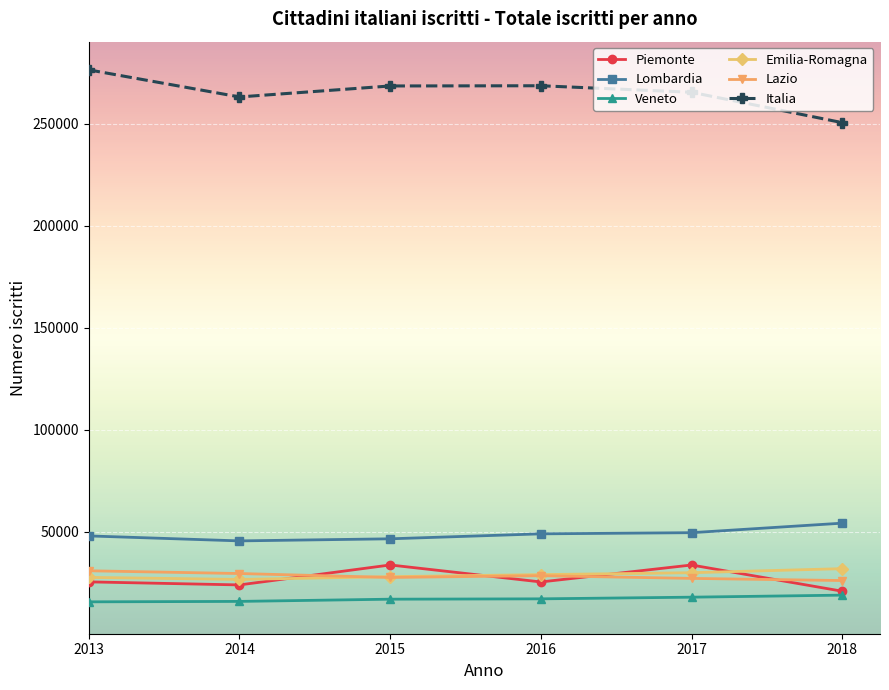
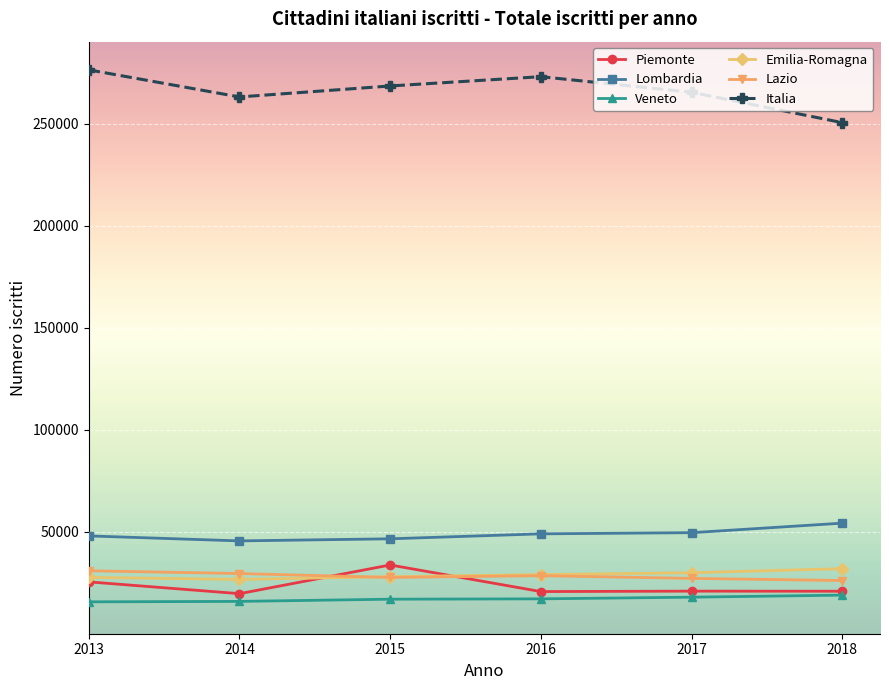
  {
    "Piemonte": {
      "2013": 25000,
-     "2014": 24000,
+     "2014": 20000,
      "2015": 34000,
-     "2016": 25000,
-     "2017": 34000,
+     "2016": 21000,
+     "2017": 21000,
      "2018": 21000
    },
    "Italia": {
      "2013": 276000,
      "2014": 263000,
      "2015": 269000,
-     "2016": 269000,
+     "2016": 273000,
      "2018": 251000
    }
  }
